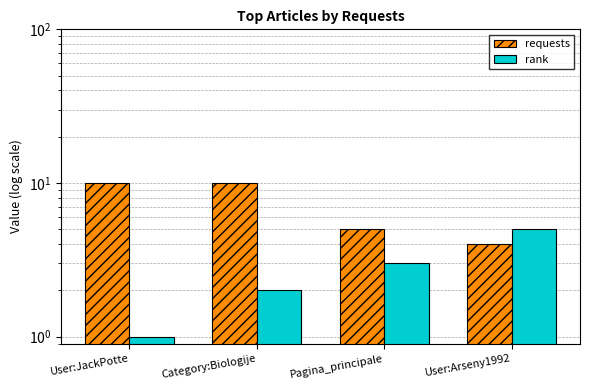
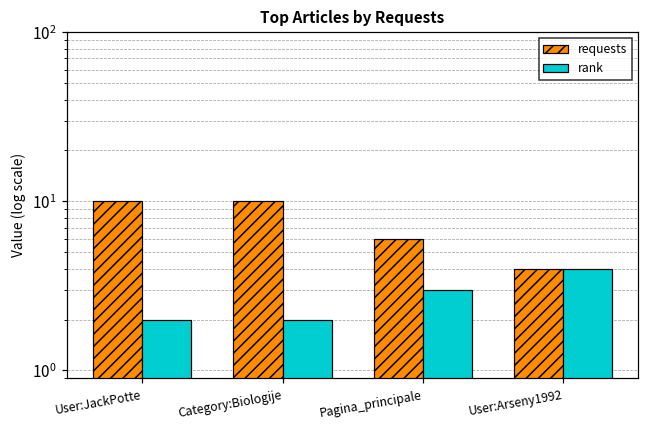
  {
    "requests": {
      "User:JackPotte": 10,
      "Category:Biologije": 10,
-     "Pagina_principale": 5,
+     "Pagina_principale": 6,
      "User:Arseny1992": 4
    },
    "rank": {
-     "User:JackPotte": 1,
+     "User:JackPotte": 2,
      "Category:Biologije": 2,
      "Pagina_principale": 3,
-     "User:Arseny1992": 5
+     "User:Arseny1992": 4
    }
  }
